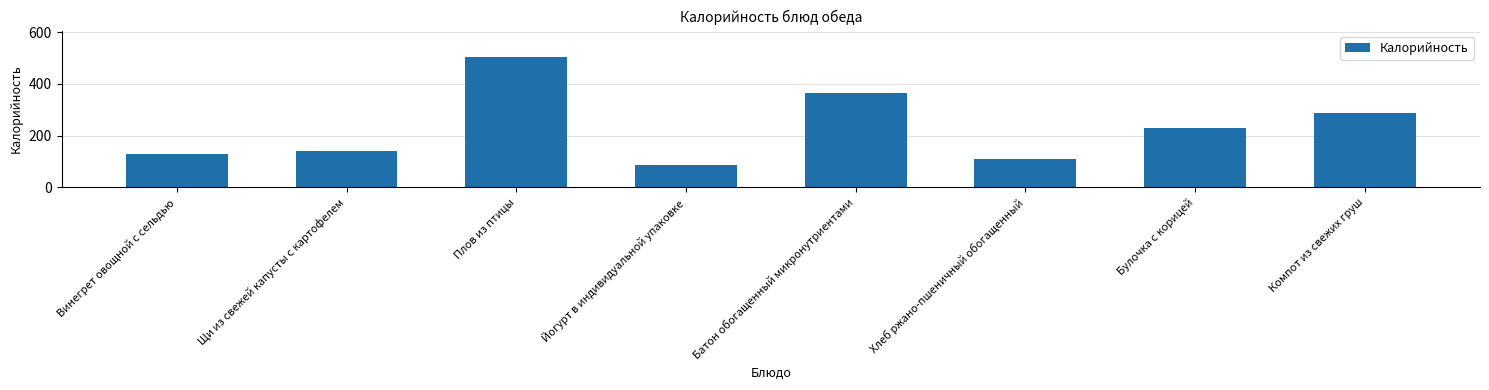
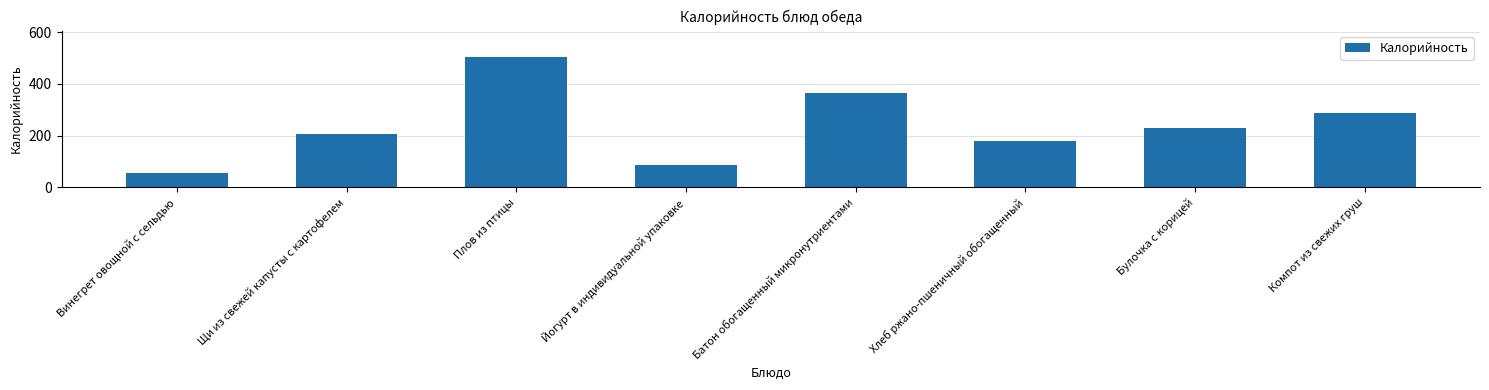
  {
-   "Винегрет овощной с сельдью": 130,
-   "Щи из свежей капусты с картофелем": 140,
+   "Винегрет овощной с сельдью": 60,
+   "Щи из свежей капусты с картофелем": 210,
    "Плов из птицы": 510,
    "Йогурт в индивидуальной упаковке": 90,
    "Батон обогащенный микронутриентами": 360,
-   "Хлеб ржано-пшеничный обогащенный": 110,
+   "Хлеб ржано-пшеничный обогащенный": 180,
    "Булочка с корицей": 230,
    "Компот из свежих груш": 290
  }
